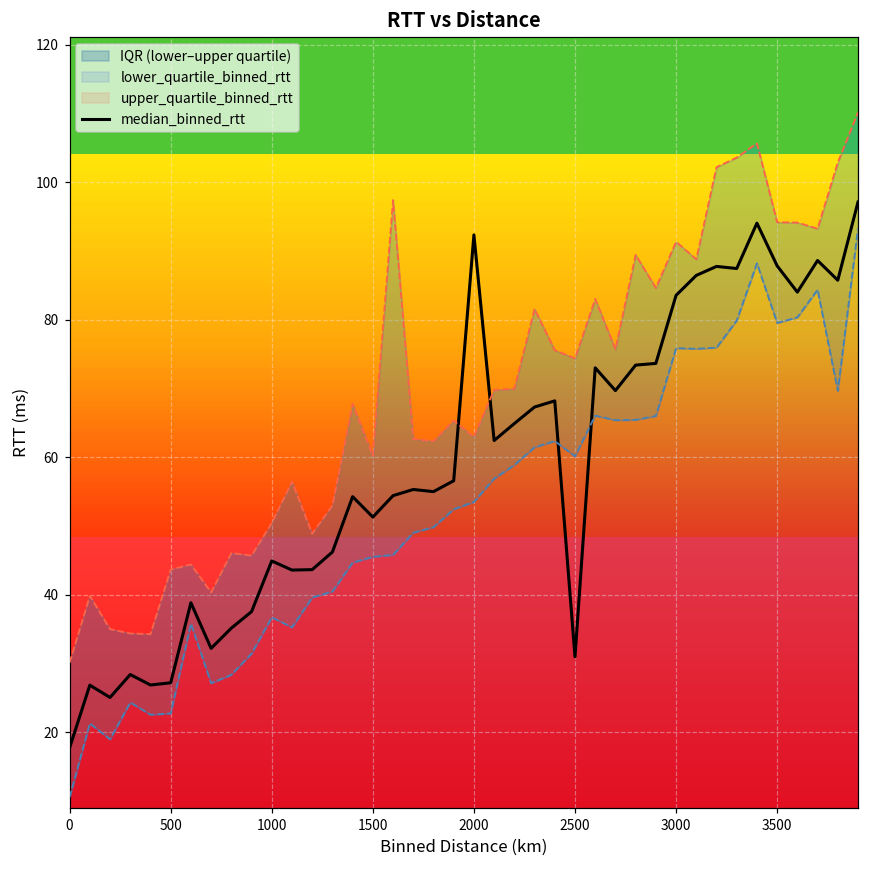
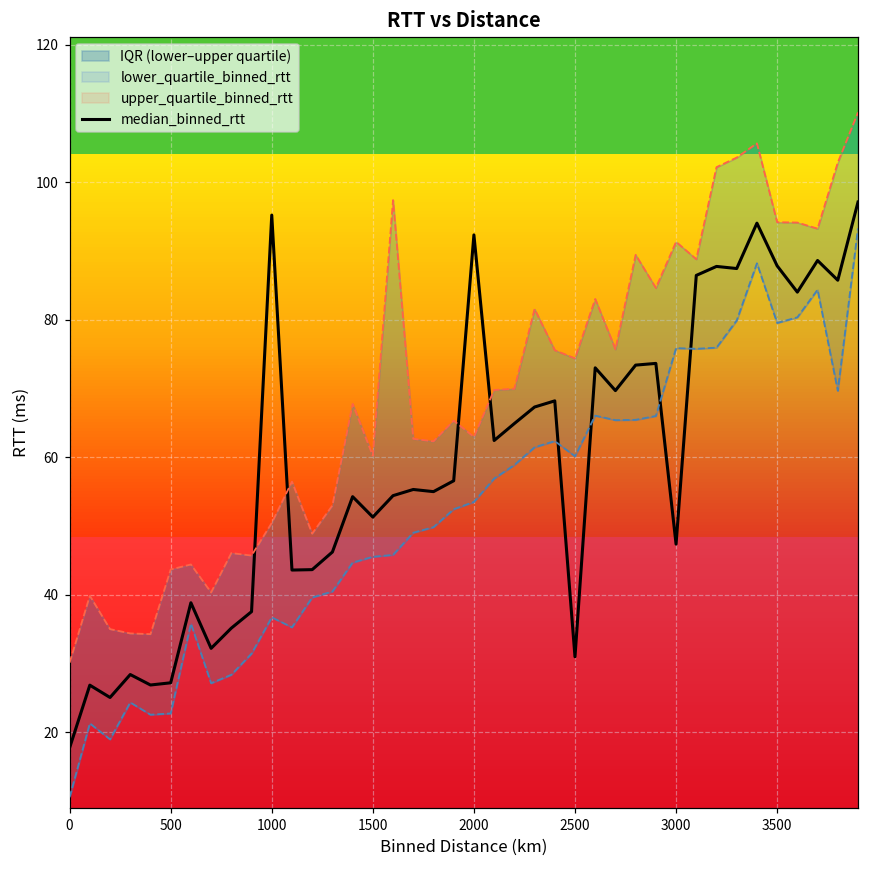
  {
    "median_binned_rtt": {
      "0": 18,
      "500": 27,
-     "1000": 45,
+     "1000": 95,
      "1500": 51,
      "2000": 92,
      "2500": 31,
-     "3000": 84,
+     "3000": 47,
      "3500": 88
    }
  }
